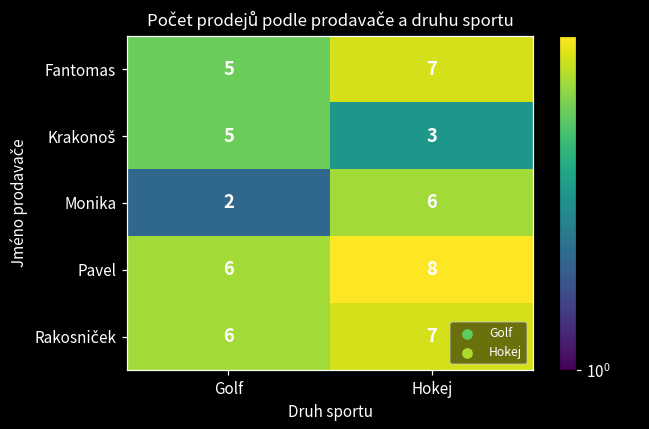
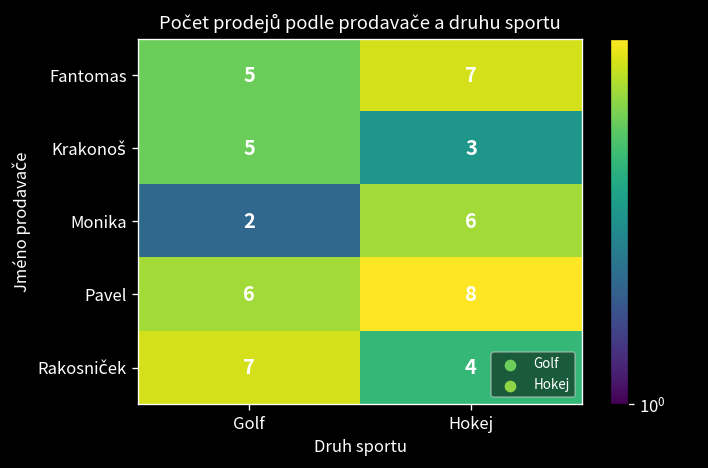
  {
    "Fantomas": {
      "Golf": 5,
      "Hokej": 7
    },
    "Krakonoš": {
      "Golf": 5,
      "Hokej": 3
    },
    "Monika": {
      "Golf": 2,
      "Hokej": 6
    },
    "Pavel": {
      "Golf": 6,
      "Hokej": 8
    },
    "Rakosniček": {
-     "Golf": 6,
-     "Hokej": 7
+     "Golf": 7,
+     "Hokej": 4
    }
  }
